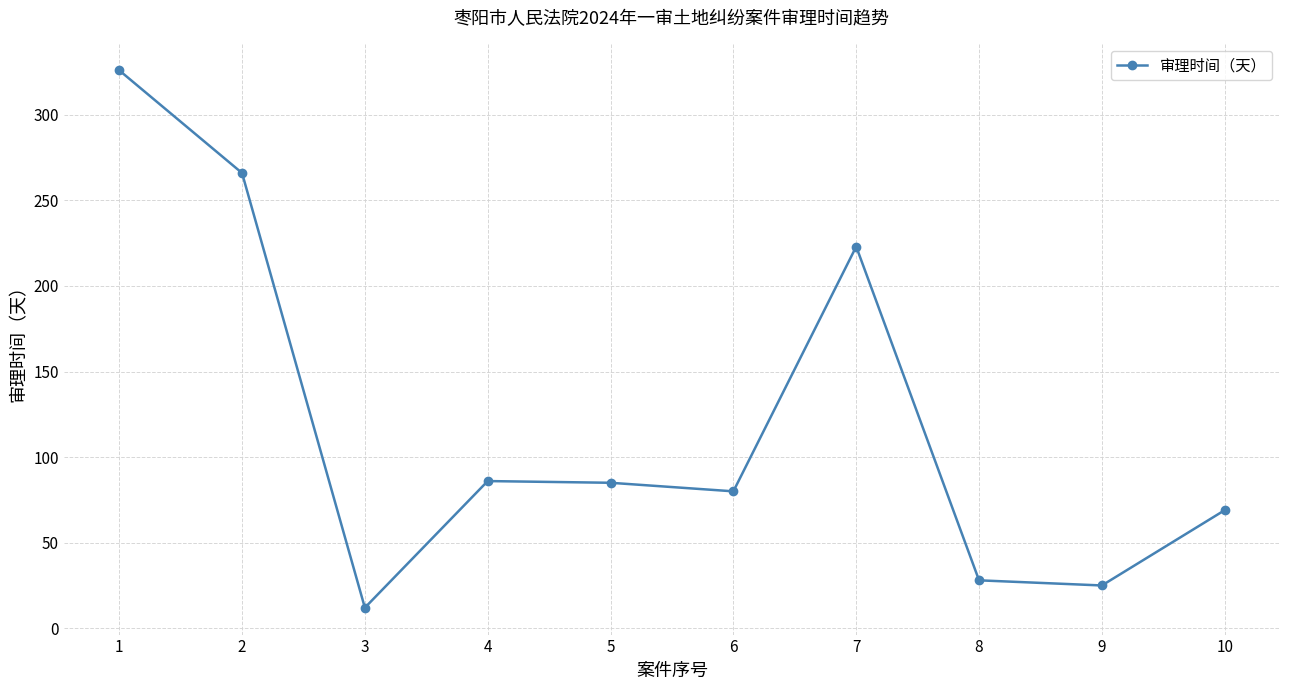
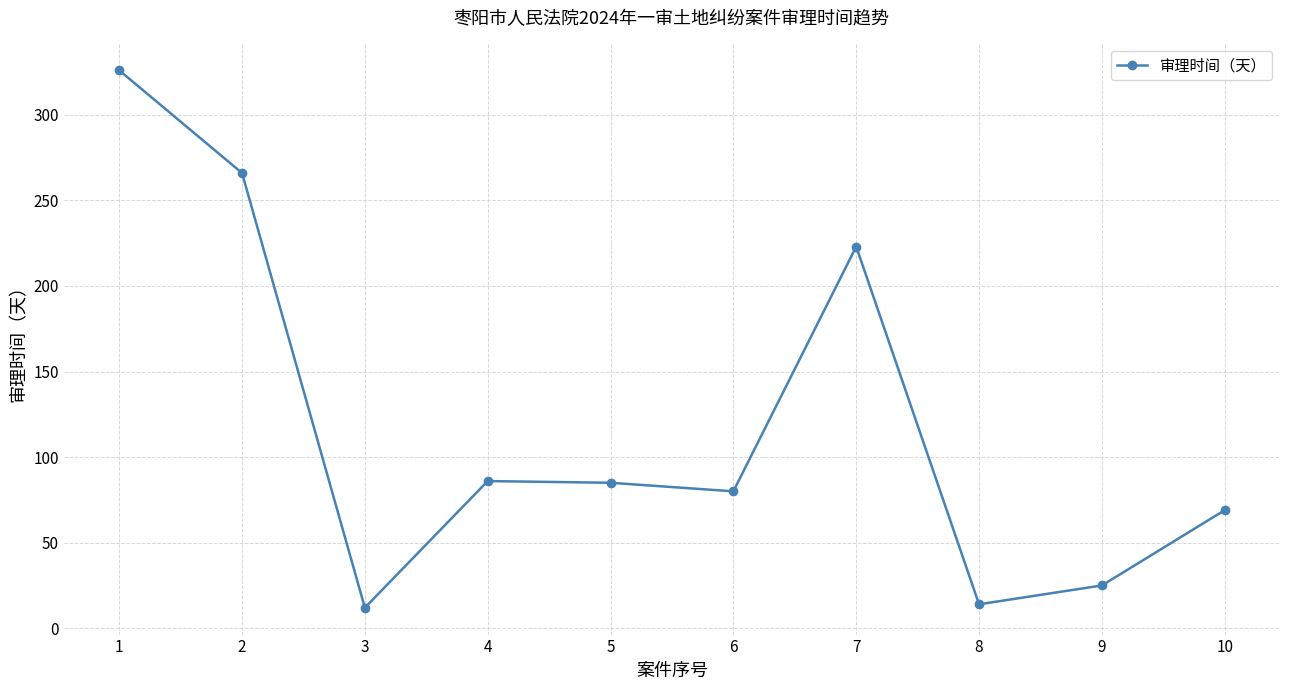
  {
    "1": 326,
    "2": 266,
    "3": 12,
    "4": 86,
    "5": 85,
    "6": 80,
    "7": 223,
-   "8": 28,
+   "8": 14,
    "9": 25,
    "10": 69
  }
